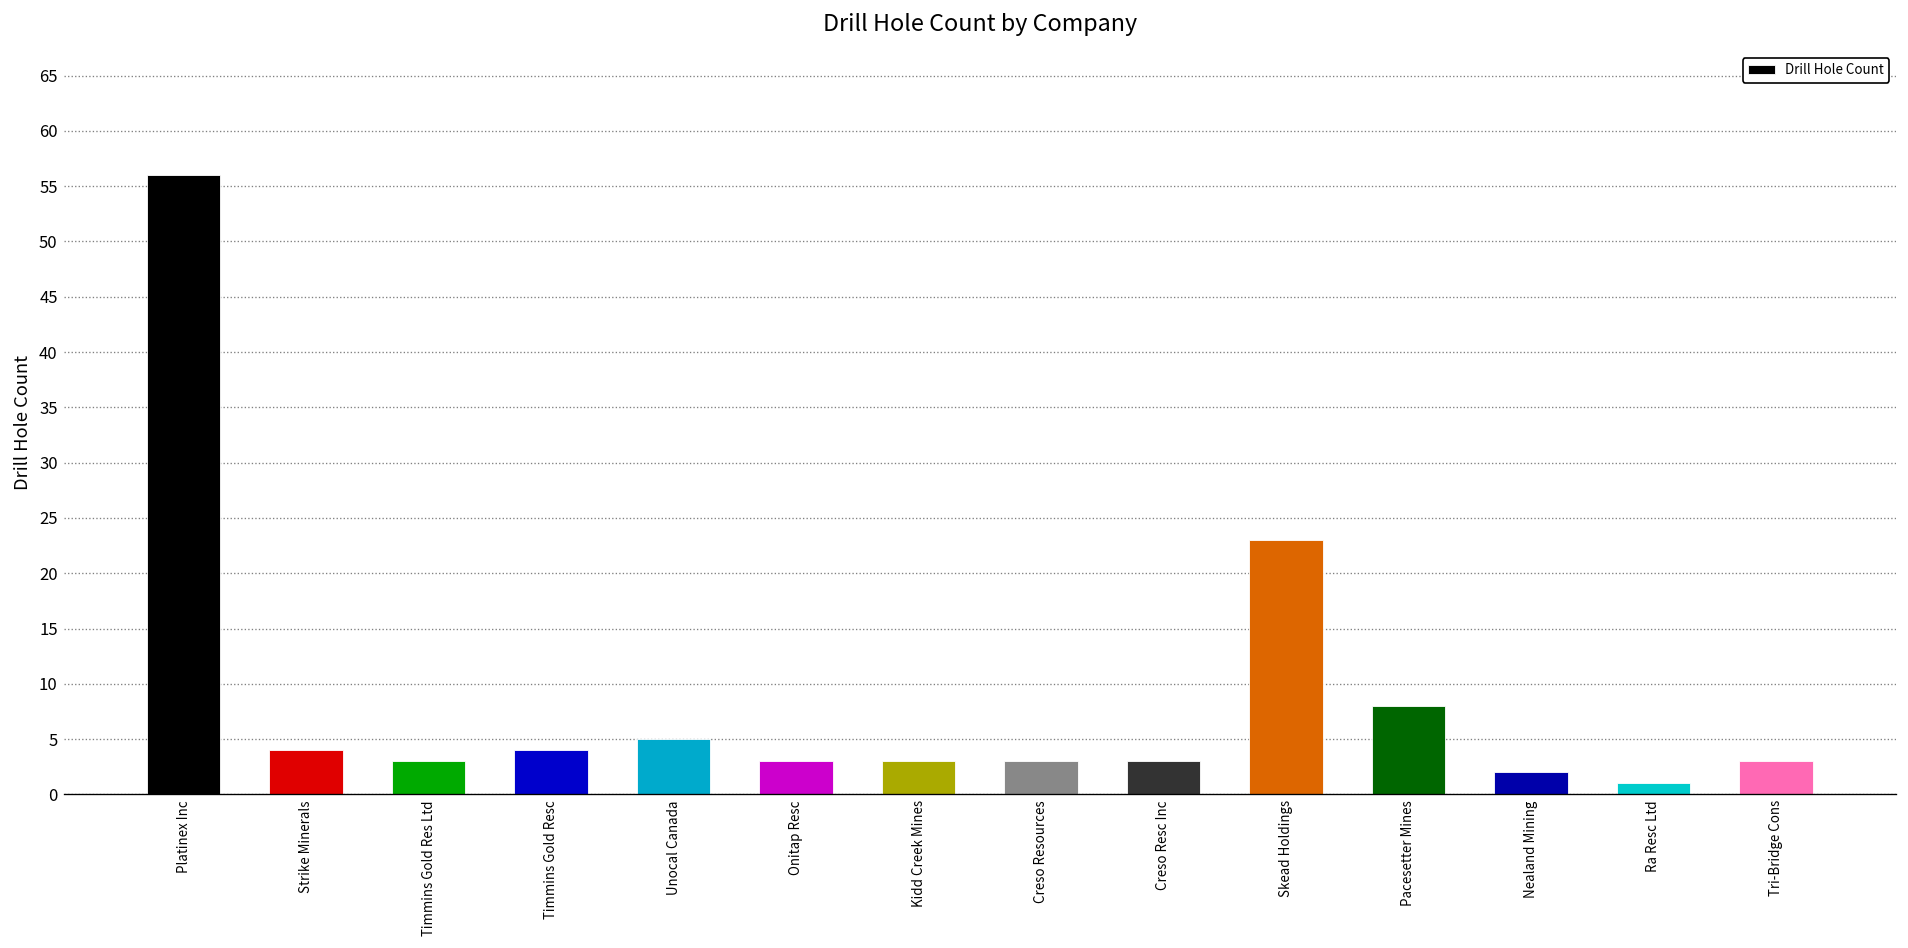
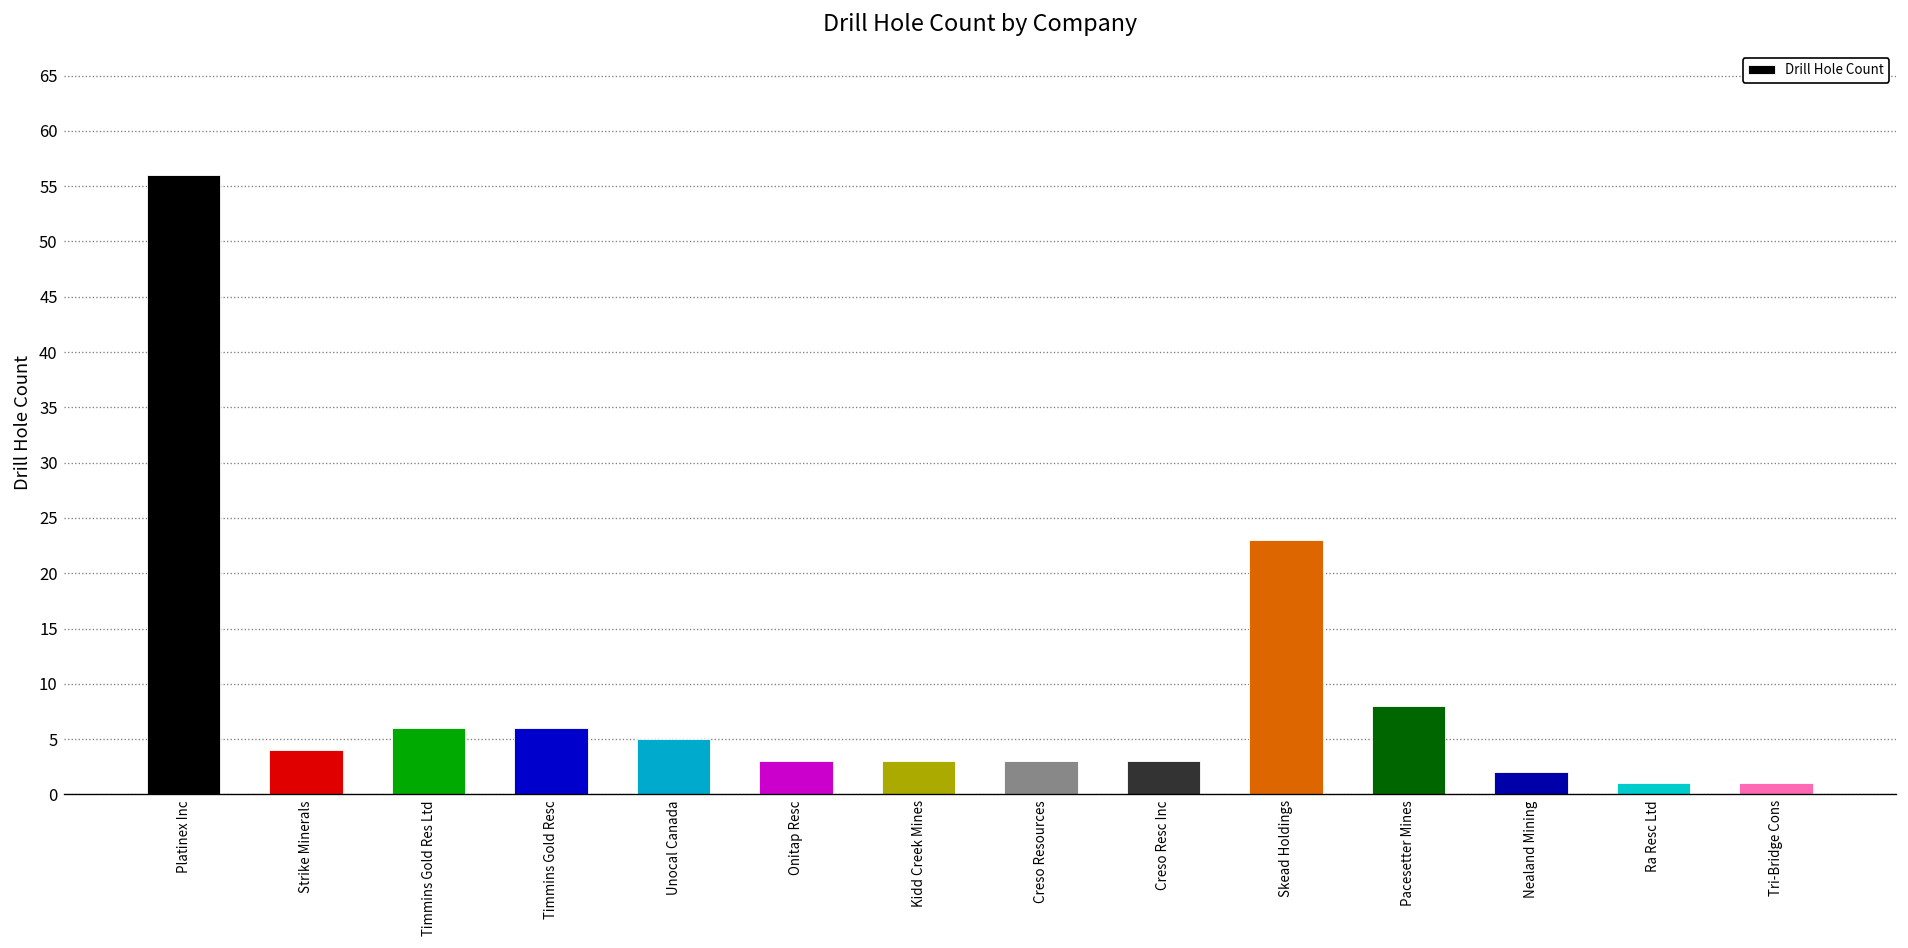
  {
    "Platinex Inc": 56,
    "Strike Minerals": 4,
-   "Timmins Gold Res Ltd": 3,
-   "Timmins Gold Resc": 4,
+   "Timmins Gold Res Ltd": 6,
+   "Timmins Gold Resc": 6,
    "Unocal Canada": 5,
    "Onitap Resc": 3,
    "Kidd Creek Mines": 3,
    "Creso Resources": 3,
    "Creso Resc Inc": 3,
    "Skead Holdings": 23,
    "Pacesetter Mines": 8,
    "Nealand Mining": 2,
    "Ra Resc Ltd": 1,
-   "Tri-Bridge Cons": 3
+   "Tri-Bridge Cons": 1
  }
